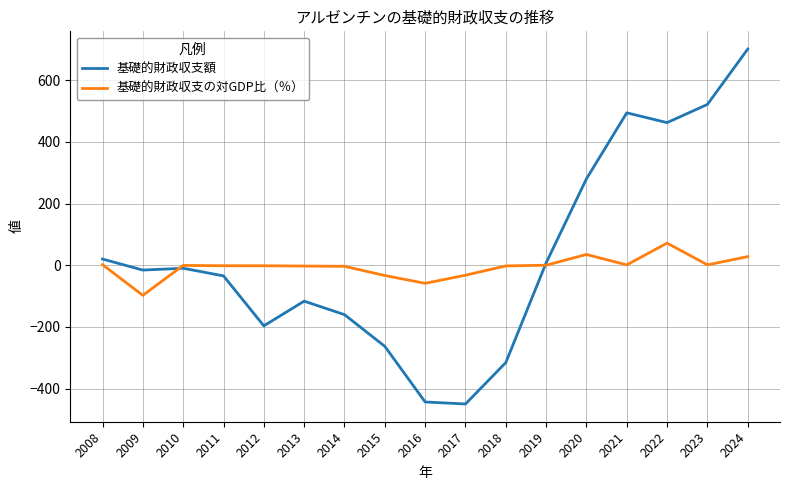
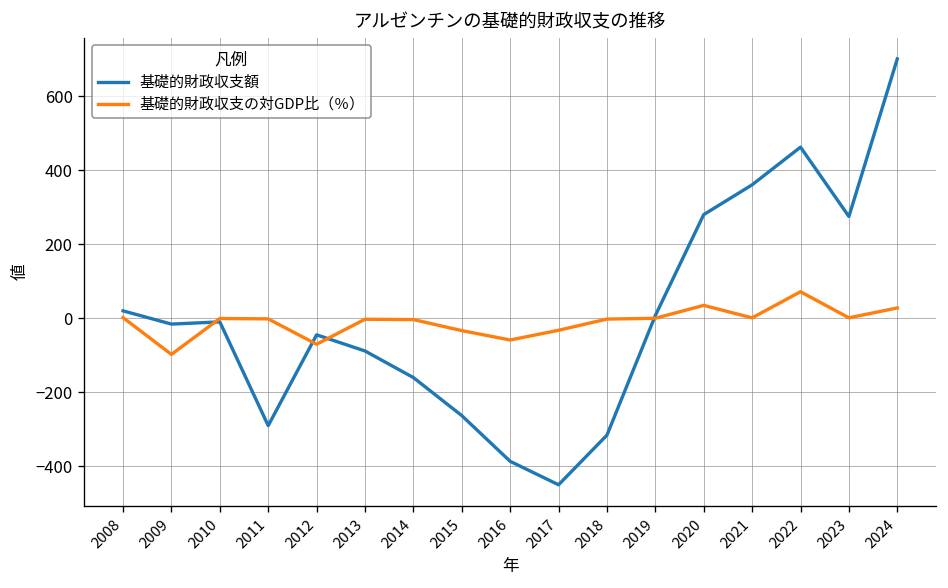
  {
    "基礎的財政収支額": {
      "2008": 20,
      "2009": -20,
      "2010": -10,
-     "2011": -30,
-     "2012": -200,
-     "2013": -120,
+     "2011": -290,
+     "2012": -40,
+     "2013": -90,
      "2014": -160,
      "2015": -260,
-     "2016": -440,
+     "2016": -390,
      "2017": -450,
      "2018": -320,
      "2020": 280,
-     "2021": 490,
+     "2021": 360,
      "2022": 460,
-     "2023": 520,
+     "2023": 280,
      "2024": 700
    },
    "基礎的財政収支の対GDP比（％）": {
      "2008": 0,
      "2009": -100,
      "2010": 0,
      "2011": 0,
-     "2012": 0,
+     "2012": -70,
      "2013": 0,
      "2014": 0,
      "2015": -30,
      "2016": -60,
      "2017": -30,
      "2018": 0,
      "2020": 30,
      "2021": 0,
      "2022": 70,
      "2023": 0,
      "2024": 30
    }
  }
